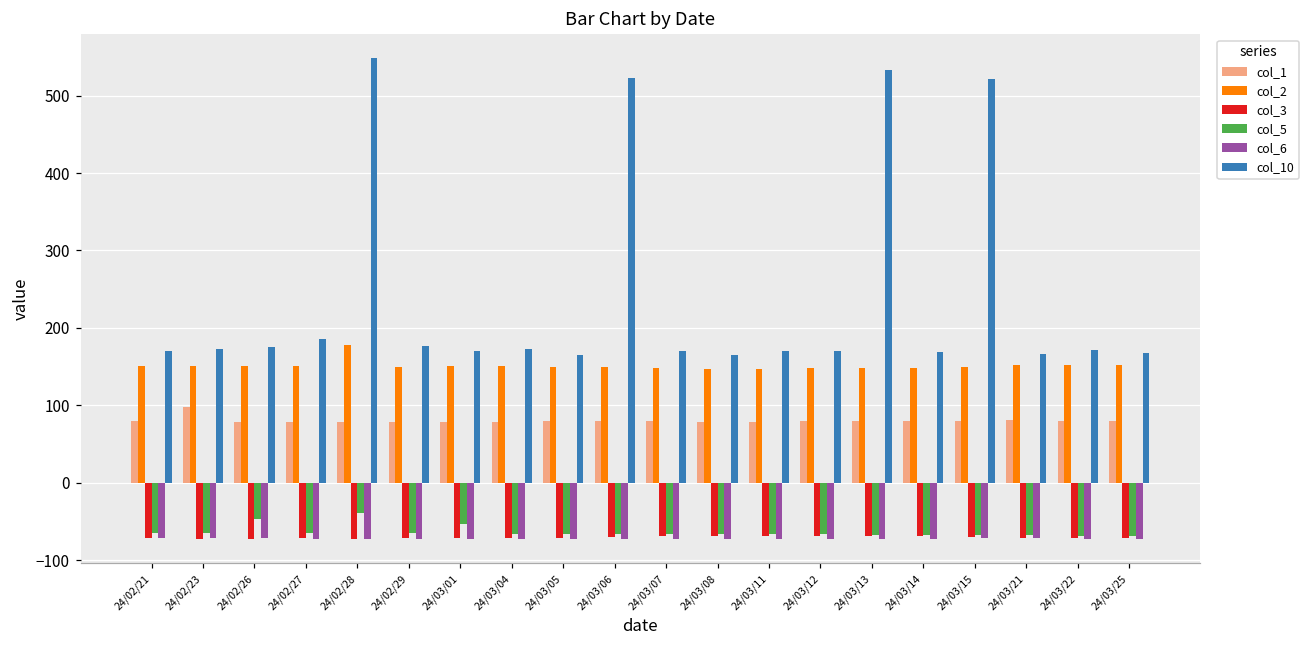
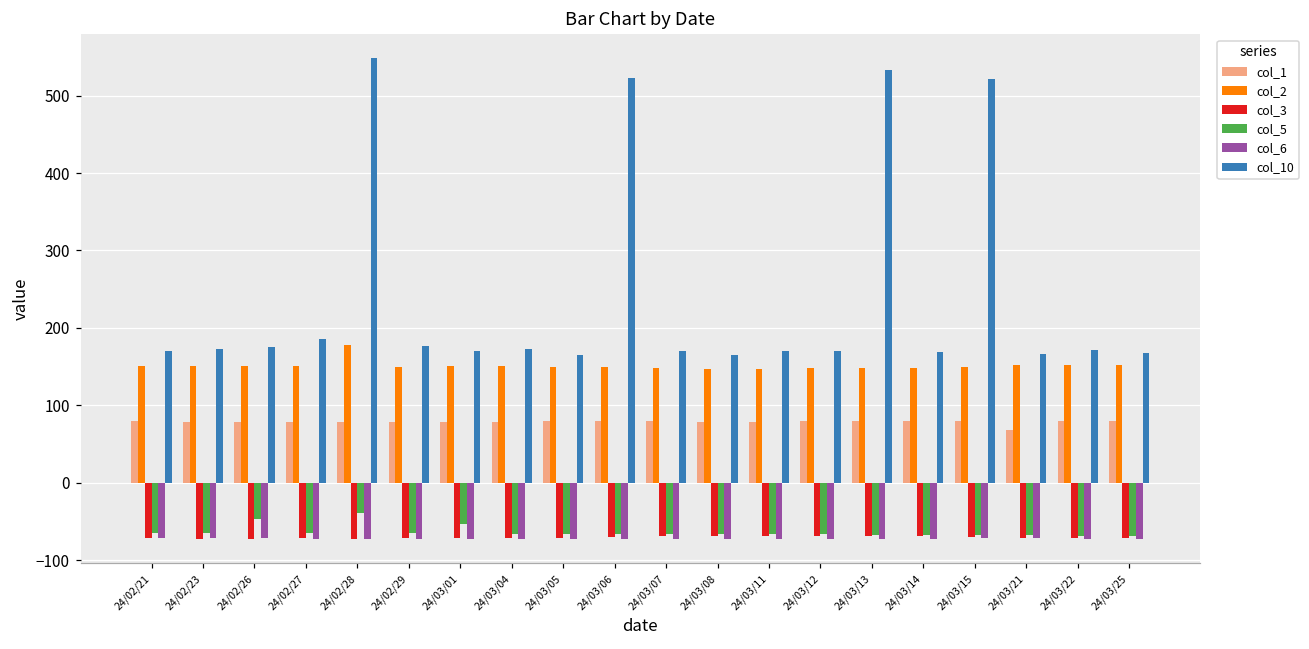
  {
    "col_1": {
      "24/02/21": 80,
-     "24/02/23": 100,
+     "24/02/23": 80,
      "24/02/26": 80,
      "24/02/27": 80,
      "24/02/28": 80,
      "24/02/29": 80,
      "24/03/01": 80,
      "24/03/04": 80,
      "24/03/05": 80,
      "24/03/06": 80,
      "24/03/07": 80,
      "24/03/08": 80,
      "24/03/11": 80,
      "24/03/12": 80,
      "24/03/13": 80,
      "24/03/14": 80,
      "24/03/15": 80,
-     "24/03/21": 80,
+     "24/03/21": 70,
      "24/03/22": 80,
      "24/03/25": 80
    },
    "col_2": {
      "24/02/21": 150,
      "24/02/23": 150,
      "24/02/26": 150,
      "24/02/27": 150,
      "24/02/28": 180,
      "24/02/29": 150,
      "24/03/01": 150,
      "24/03/04": 150,
      "24/03/05": 150,
      "24/03/06": 150,
      "24/03/07": 150,
      "24/03/08": 150,
      "24/03/11": 150,
      "24/03/12": 150,
      "24/03/13": 150,
      "24/03/14": 150,
      "24/03/15": 150,
      "24/03/21": 150,
      "24/03/22": 150,
      "24/03/25": 150
    },
    "col_3": {
      "24/02/21": -70,
      "24/02/23": -70,
      "24/02/26": -70,
      "24/02/27": -70,
      "24/02/28": -70,
      "24/02/29": -70,
      "24/03/01": -70,
      "24/03/04": -70,
      "24/03/05": -70,
      "24/03/06": -70,
      "24/03/07": -70,
      "24/03/08": -70,
      "24/03/11": -70,
      "24/03/12": -70,
      "24/03/13": -70,
      "24/03/14": -70,
      "24/03/15": -70,
      "24/03/21": -70,
      "24/03/22": -70,
      "24/03/25": -70
    },
    "col_5": {
      "24/02/21": -70,
      "24/02/23": -60,
      "24/02/26": -50,
      "24/02/27": -70,
      "24/02/28": -40,
      "24/02/29": -70,
      "24/03/01": -50,
      "24/03/04": -70,
      "24/03/05": -70,
      "24/03/06": -70,
      "24/03/07": -70,
      "24/03/08": -70,
      "24/03/11": -70,
      "24/03/12": -70,
      "24/03/13": -70,
      "24/03/14": -70,
      "24/03/15": -70,
      "24/03/21": -70,
      "24/03/22": -70,
      "24/03/25": -70
    },
    "col_6": {
      "24/02/21": -70,
      "24/02/23": -70,
      "24/02/26": -70,
      "24/02/27": -70,
      "24/02/28": -70,
      "24/02/29": -70,
      "24/03/01": -70,
      "24/03/04": -70,
      "24/03/05": -70,
      "24/03/06": -70,
      "24/03/07": -70,
      "24/03/08": -70,
      "24/03/11": -70,
      "24/03/12": -70,
      "24/03/13": -70,
      "24/03/14": -70,
      "24/03/15": -70,
      "24/03/21": -70,
      "24/03/22": -70,
      "24/03/25": -70
    },
    "col_10": {
      "24/02/21": 170,
      "24/02/23": 170,
      "24/02/26": 180,
      "24/02/27": 190,
      "24/02/28": 550,
      "24/02/29": 180,
      "24/03/01": 170,
      "24/03/04": 170,
      "24/03/05": 170,
      "24/03/06": 520,
      "24/03/07": 170,
      "24/03/08": 170,
      "24/03/11": 170,
      "24/03/12": 170,
      "24/03/13": 530,
      "24/03/14": 170,
      "24/03/15": 520,
      "24/03/21": 170,
      "24/03/22": 170,
      "24/03/25": 170
    }
  }
